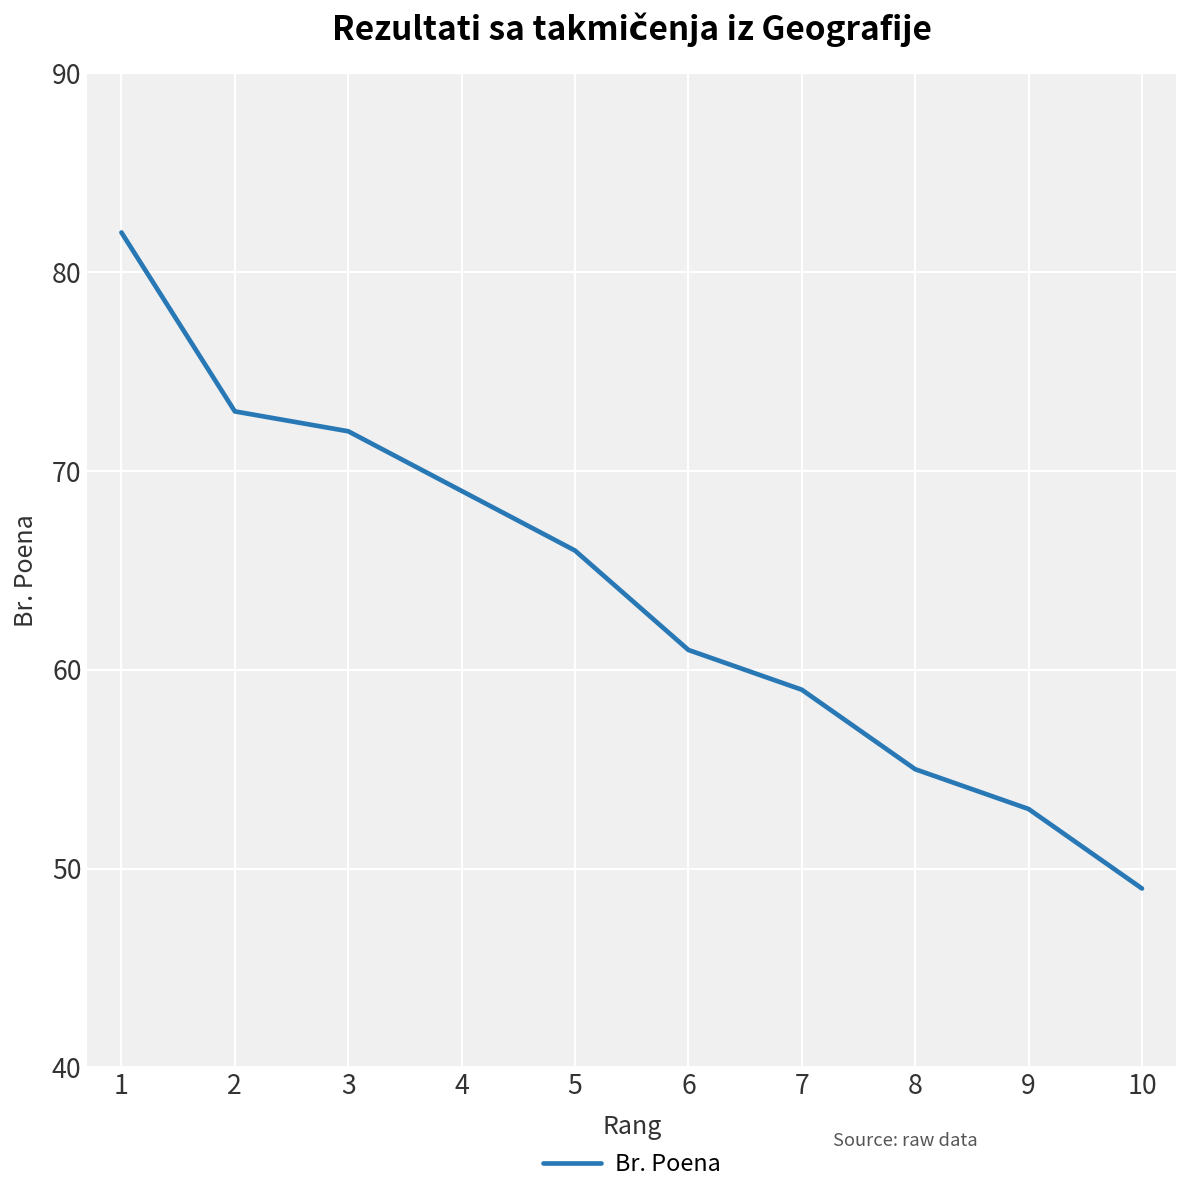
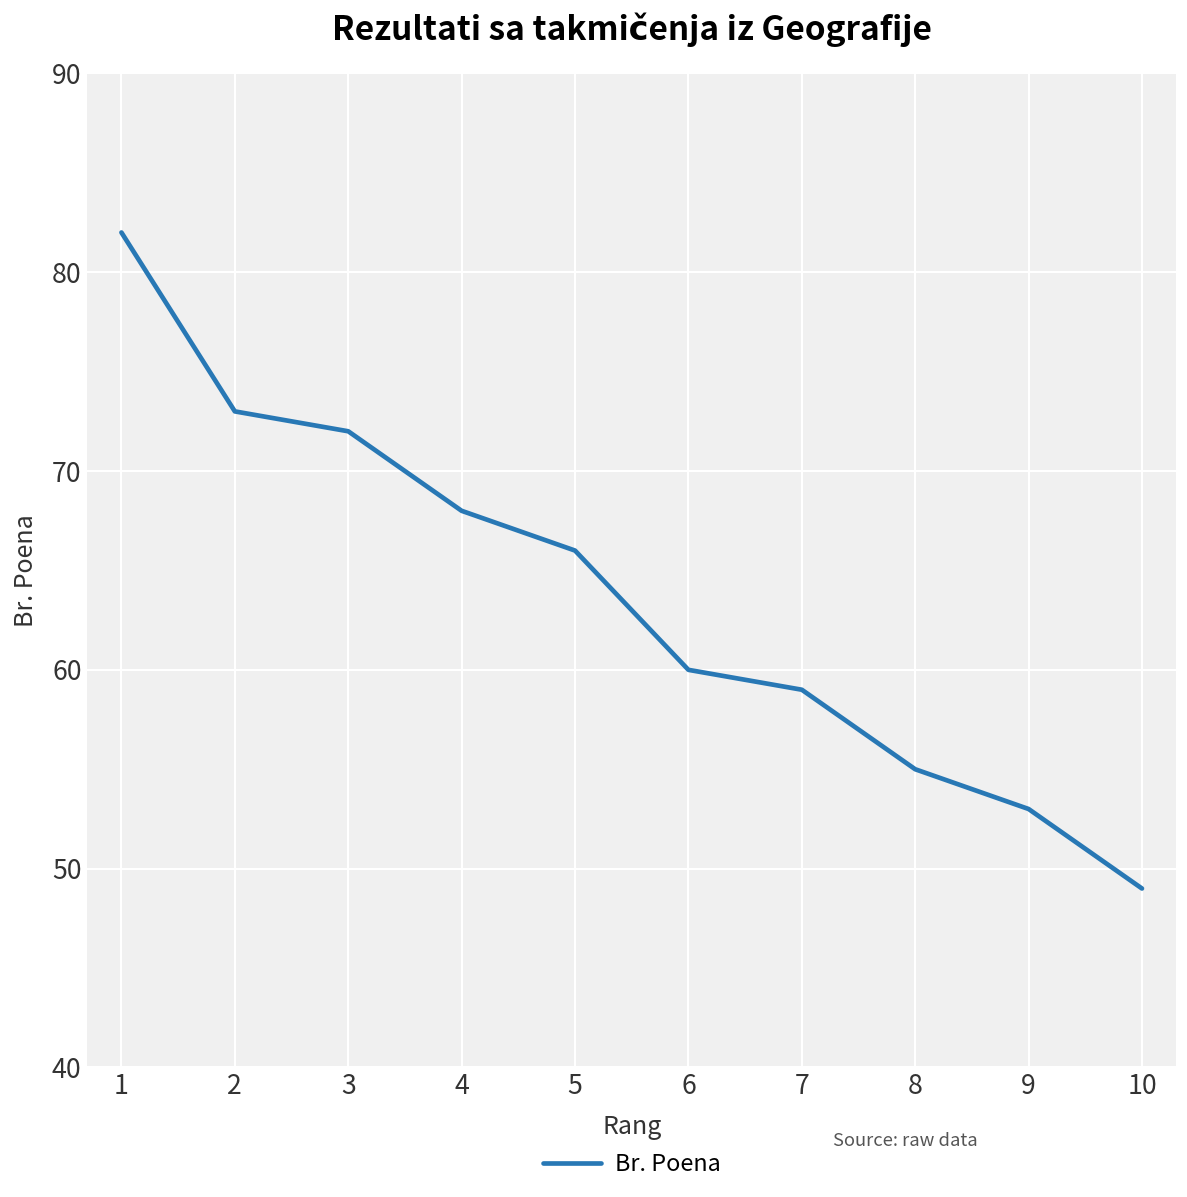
  {
    "1": 82,
    "2": 73,
    "3": 72,
-   "4": 69,
+   "4": 68,
    "5": 66,
-   "6": 61,
+   "6": 60,
    "7": 59,
    "8": 55,
    "9": 53,
    "10": 49
  }
